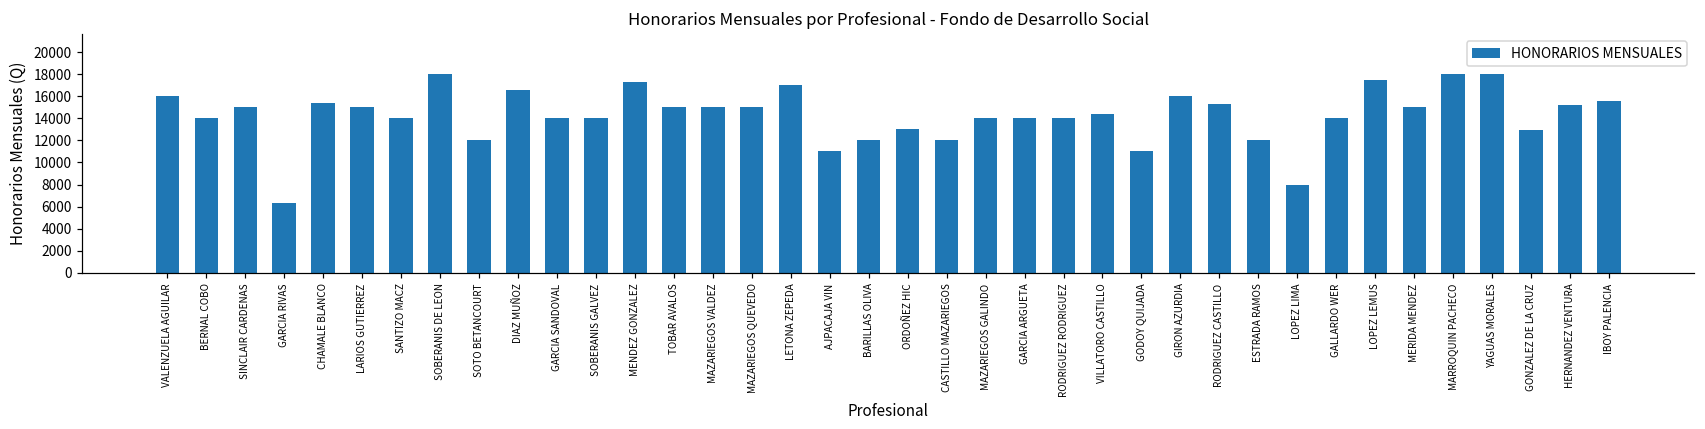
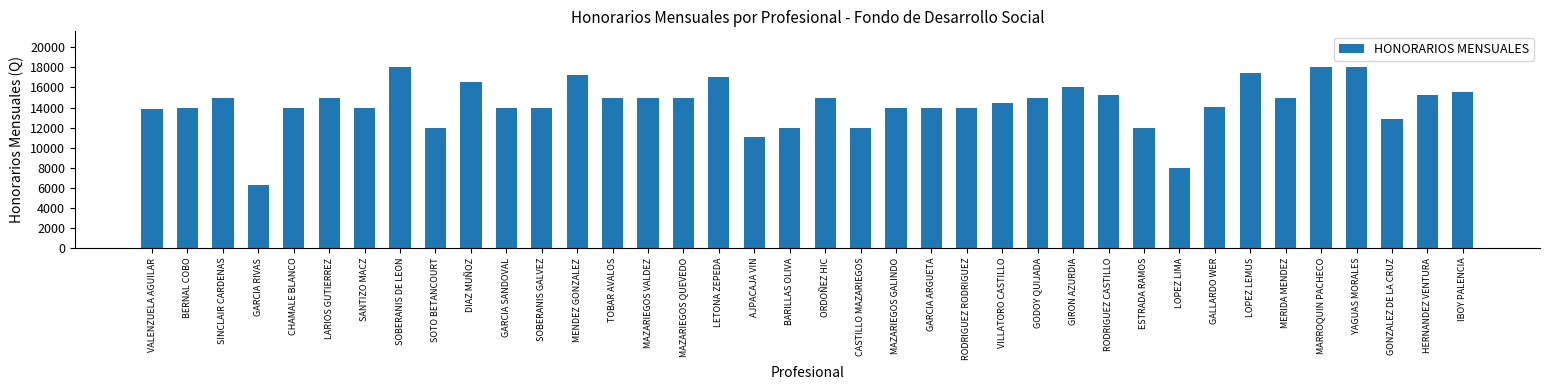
  {
-   "VALENZUELA AGUILAR": 16000,
+   "VALENZUELA AGUILAR": 13900,
    "BERNAL COBO": 14000,
    "SINCLAIR CARDENAS": 15000,
    "GARCIA RIVAS": 6300,
-   "CHAMALE BLANCO": 15300,
+   "CHAMALE BLANCO": 14000,
    "LARIOS GUTIERREZ": 15000,
    "SANTIZO MACZ": 14000,
    "SOBERANIS DE LEON": 18000,
    "SOTO BETANCOURT": 12000,
    "DIAZ MUÑOZ": 16500,
    "GARCIA SANDOVAL": 14000,
    "SOBERANIS GALVEZ": 14000,
    "MENDEZ GONZALEZ": 17300,
    "TOBAR AVALOS": 15000,
    "MAZARIEGOS VALDEZ": 15000,
    "MAZARIEGOS QUEVEDO": 15000,
    "LETONA ZEPEDA": 17000,
    "AJPACAJA VIN": 11000,
    "BARILLAS OLIVA": 12000,
-   "ORDOÑEZ HIC": 13000,
+   "ORDOÑEZ HIC": 14900,
    "CASTILLO MAZARIEGOS": 12000,
    "MAZARIEGOS GALINDO": 14000,
    "GARCIA ARGUETA": 14000,
    "RODRIGUEZ RODRIGUEZ": 14000,
    "VILLATORO CASTILLO": 14400,
-   "GODOY QUIJADA": 11000,
+   "GODOY QUIJADA": 15000,
    "GIRON AZURDIA": 16000,
    "RODRIGUEZ CASTILLO": 15300,
    "ESTRADA RAMOS": 12000,
    "LOPEZ LIMA": 8000,
    "GALLARDO WER": 14000,
    "LOPEZ LEMUS": 17500,
    "MERIDA MENDEZ": 15000,
    "MARROQUIN PACHECO": 18000,
    "YAGUAS MORALES": 18000,
    "GONZALEZ DE LA CRUZ": 12900,
    "HERNANDEZ VENTURA": 15200,
    "IBOY PALENCIA": 15500
  }
